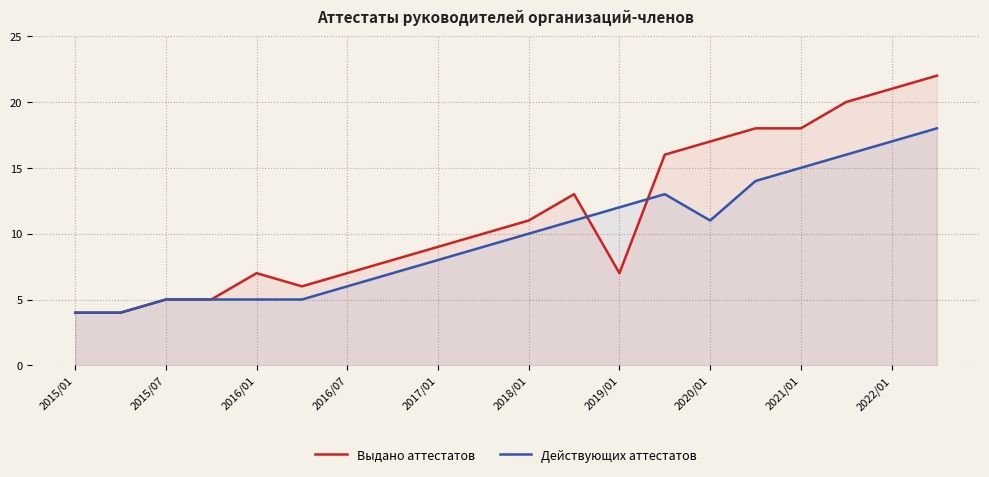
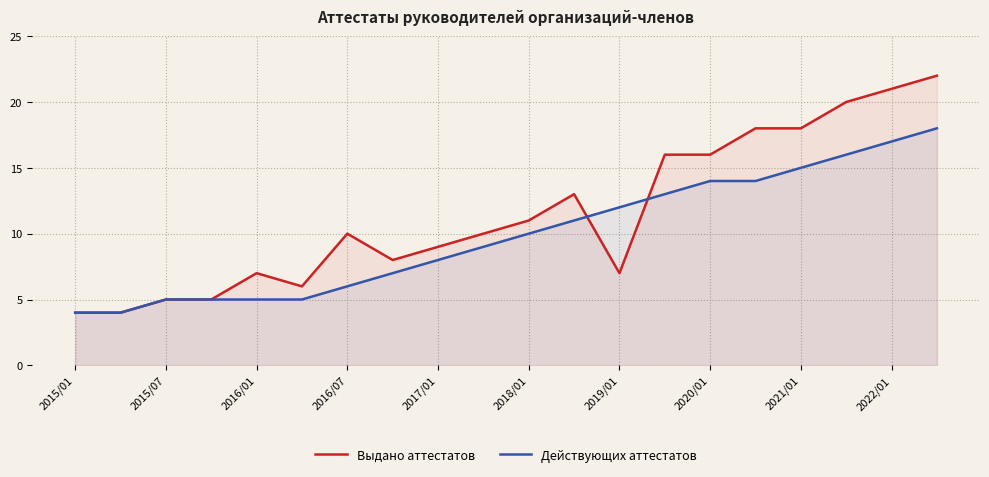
  {
    "Выдано аттестатов": {
      "2016/01": 7,
-     "2016/07": 7,
+     "2016/07": 10,
      "2017/01": 9,
      "2018/01": 11,
      "2019/01": 7,
-     "2020/01": 17,
+     "2020/01": 16,
      "2021/01": 18,
      "2022/01": 21
    },
    "Действующих аттестатов": {
      "2016/01": 5,
      "2016/07": 6,
      "2017/01": 8,
      "2018/01": 10,
      "2019/01": 12,
-     "2020/01": 11,
+     "2020/01": 14,
      "2021/01": 15,
      "2022/01": 17
    }
  }
